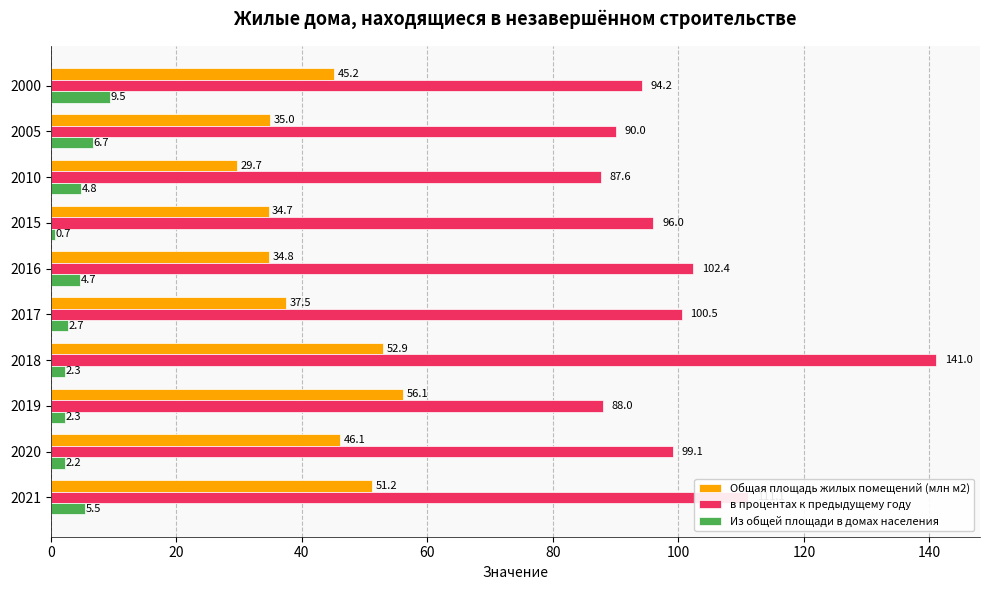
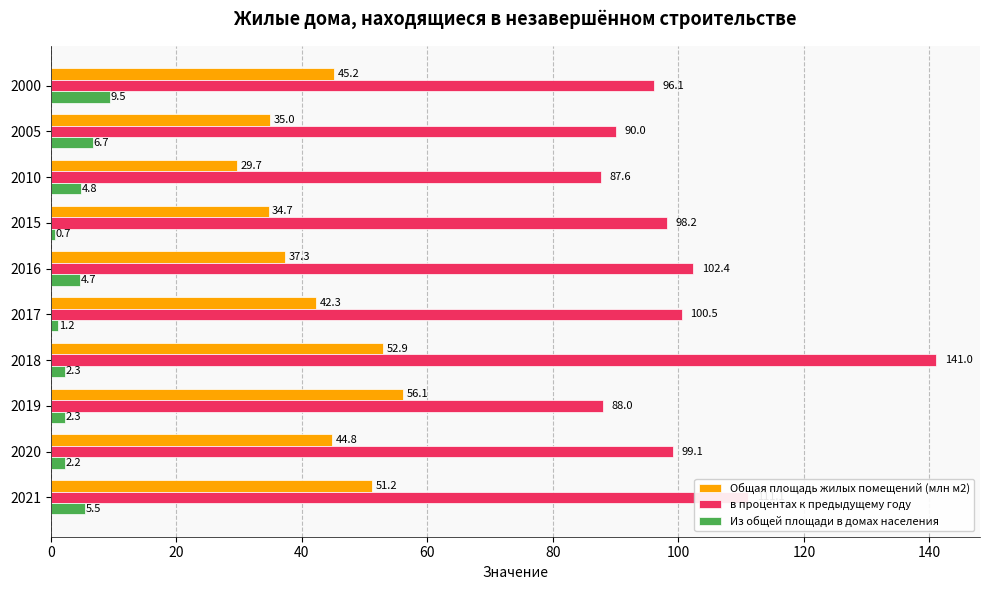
  {
    "Общая площадь жилых помещений (млн м2)": {
      "2000": 45.2,
      "2005": 35.0,
      "2010": 29.7,
      "2015": 34.7,
-     "2016": 34.8,
-     "2017": 37.5,
+     "2016": 37.3,
+     "2017": 42.3,
      "2018": 52.9,
      "2019": 56.1,
-     "2020": 46.1,
+     "2020": 44.8,
      "2021": 51.2
    },
    "в процентах к предыдущему году": {
-     "2000": 94.2,
+     "2000": 96.1,
      "2005": 90.0,
      "2010": 87.6,
-     "2015": 96.0,
+     "2015": 98.2,
      "2016": 102.4,
      "2017": 100.5,
      "2018": 141.0,
      "2019": 88.0,
      "2020": 99.1
    },
    "Из общей площади в домах населения": {
      "2000": 9.5,
      "2005": 6.7,
      "2010": 4.8,
      "2015": 0.7,
      "2016": 4.7,
-     "2017": 2.7,
+     "2017": 1.2,
      "2018": 2.3,
      "2019": 2.3,
      "2020": 2.2,
      "2021": 5.5
    }
  }
